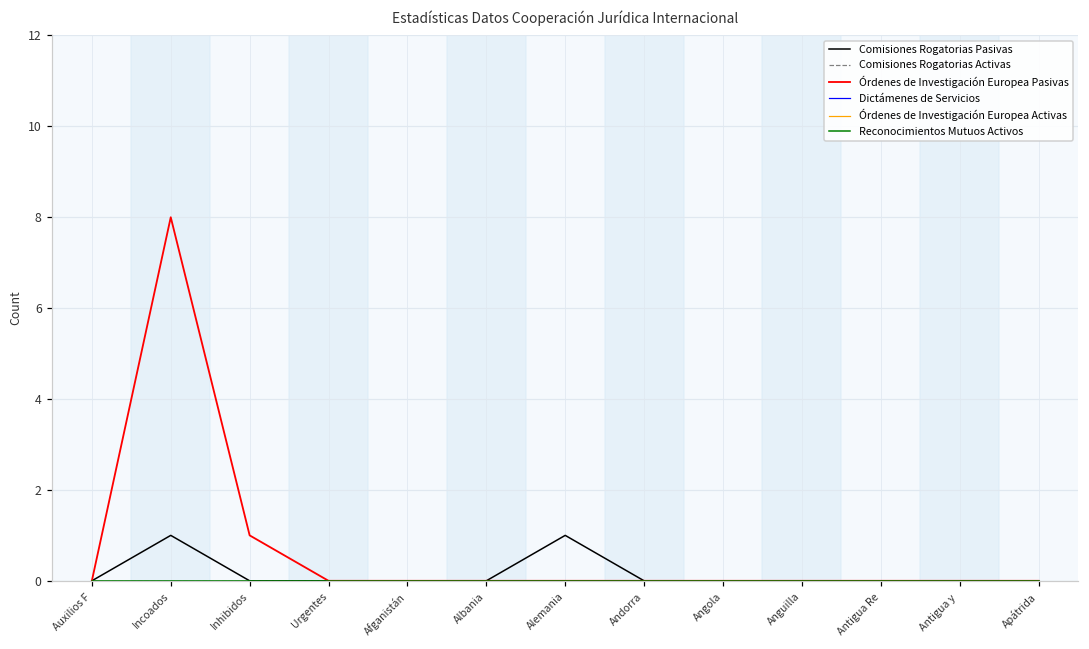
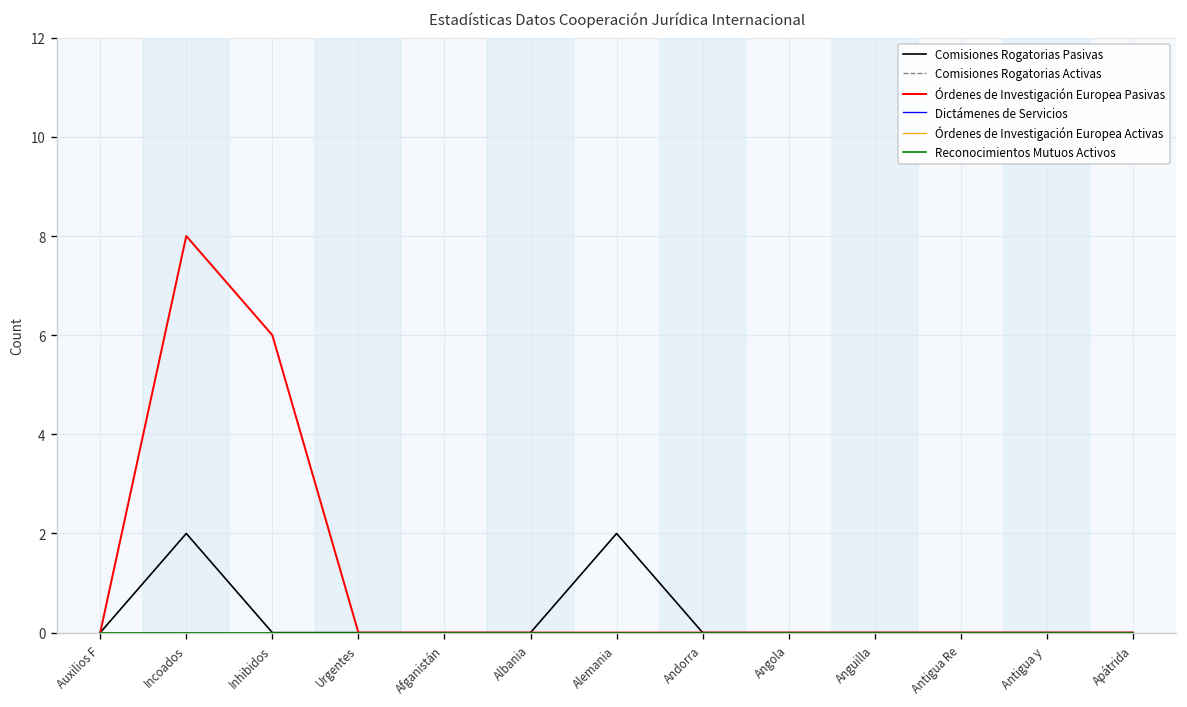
  {
    "Comisiones Rogatorias Pasivas": {
-     "Incoados": 1,
-     "Alemania": 1
+     "Incoados": 2,
+     "Alemania": 2
    },
    "Reconocimientos Mutuos Activos": {
      "Incoados": 0
    },
    "Órdenes de Investigación Europea Pasivas": {
      "Incoados": 8,
-     "Inhibidos": 1
+     "Inhibidos": 6
    }
  }
